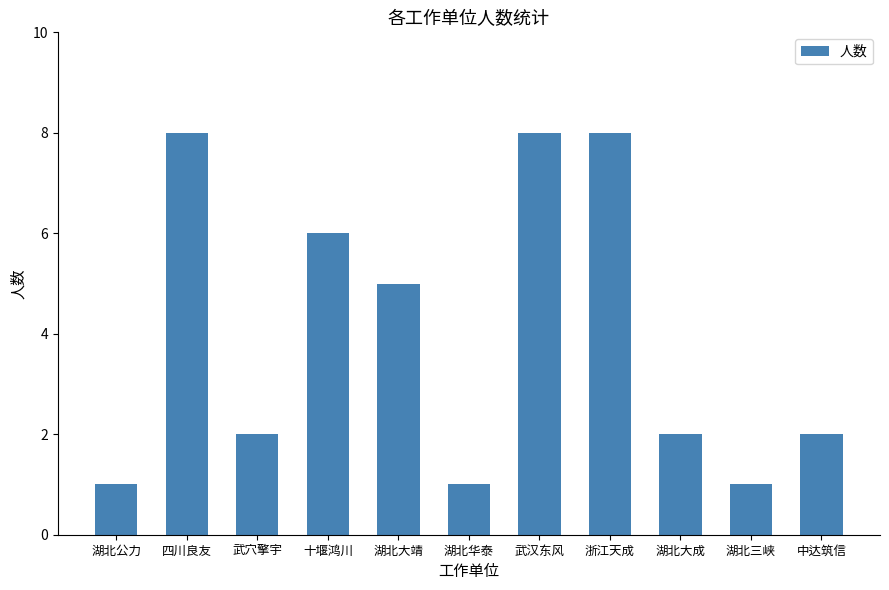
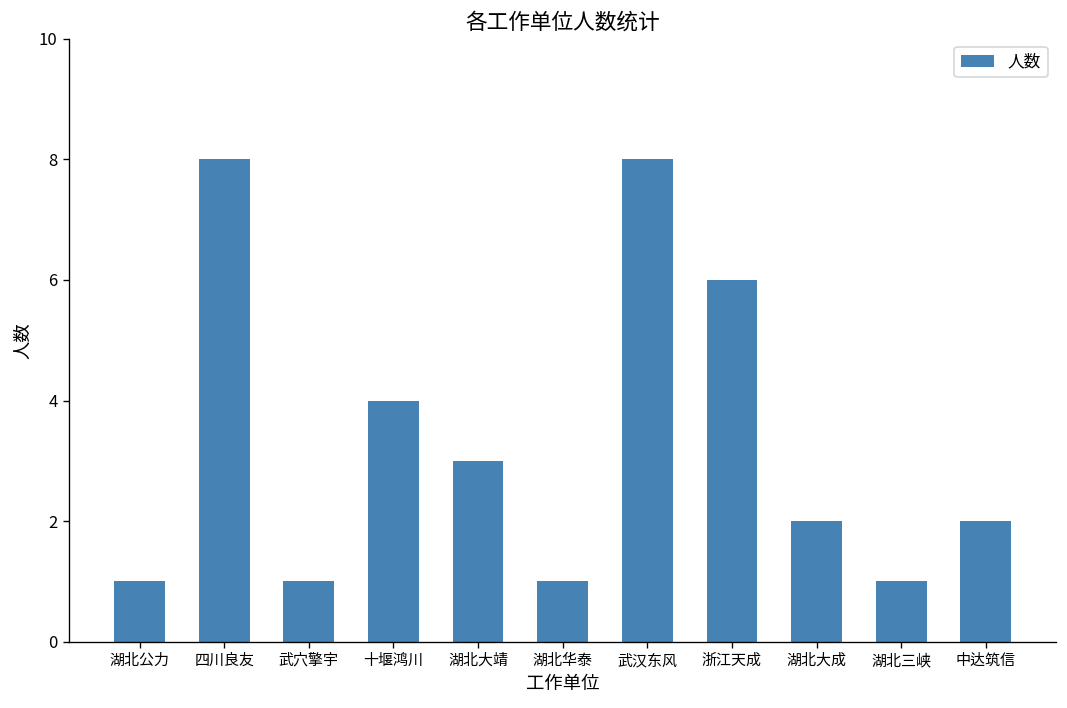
  {
    "湖北公力": 1,
    "四川良友": 8,
-   "武穴擎宇": 2,
-   "十堰鸿川": 6,
-   "湖北大靖": 5,
+   "武穴擎宇": 1,
+   "十堰鸿川": 4,
+   "湖北大靖": 3,
    "湖北华泰": 1,
    "武汉东风": 8,
-   "浙江天成": 8,
+   "浙江天成": 6,
    "湖北大成": 2,
    "湖北三峡": 1,
    "中达筑信": 2
  }
